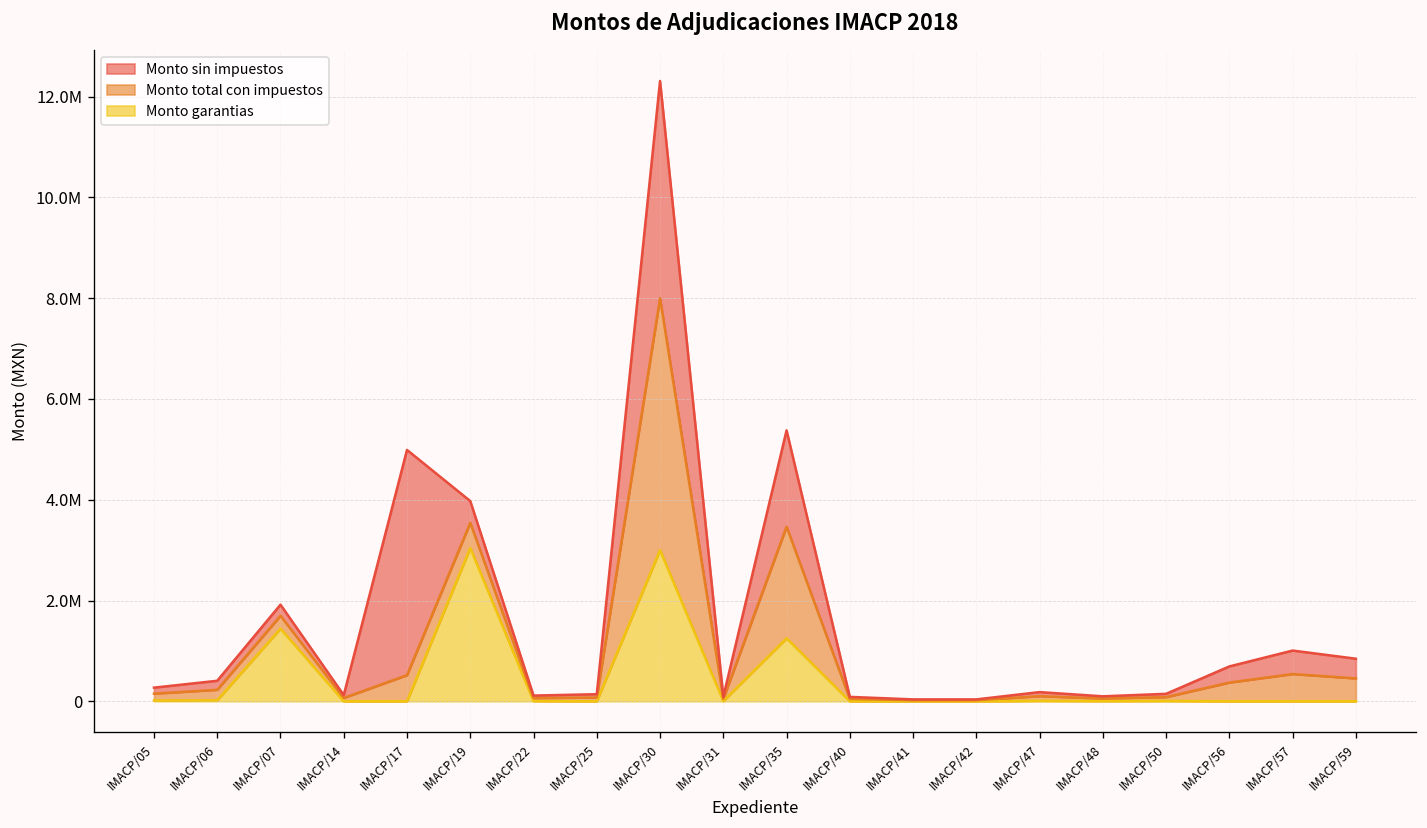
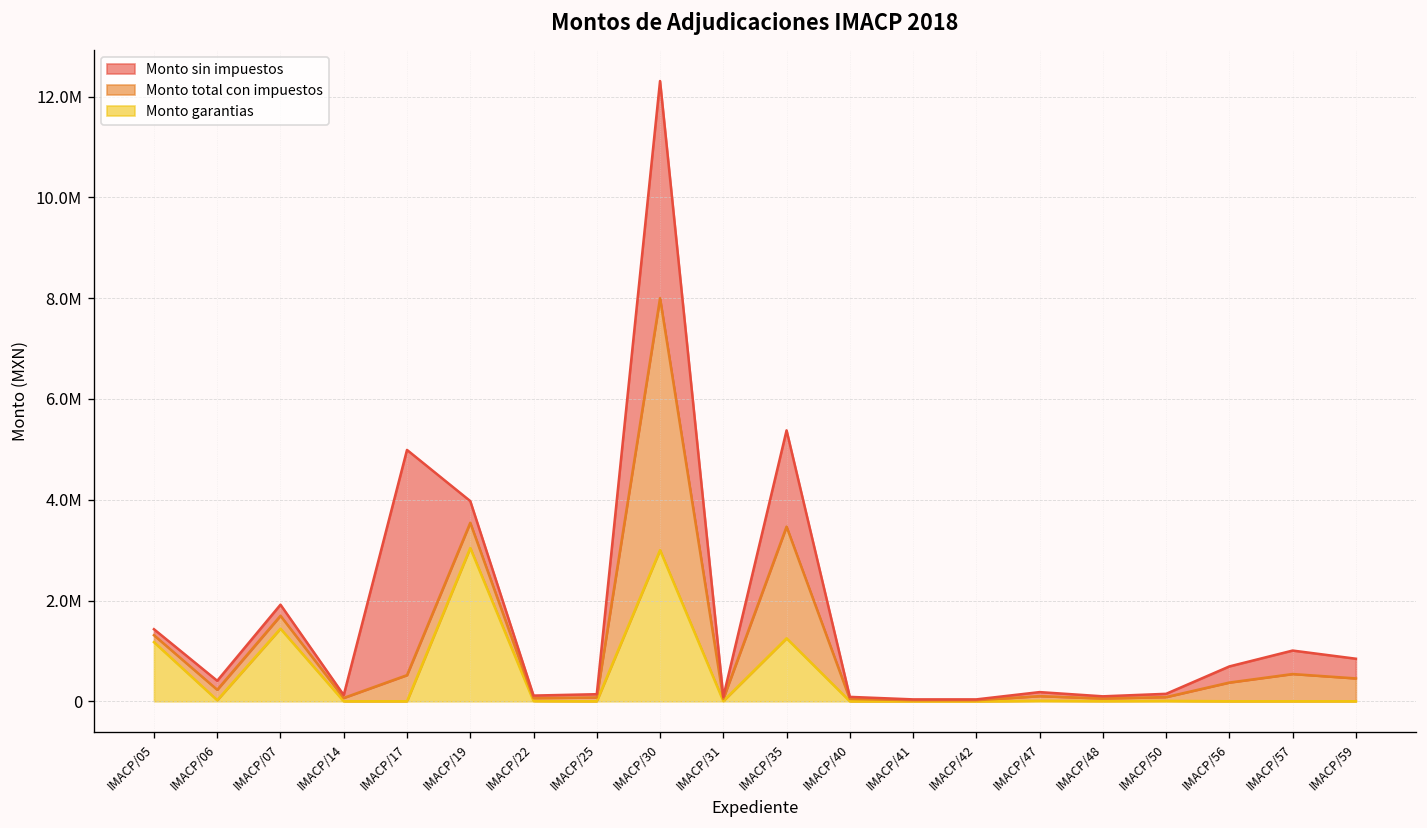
  {
    "Monto garantias": {
-     "IMACP/05": 0,
+     "IMACP/05": 1200000,
      "IMACP/06": 0,
      "IMACP/07": 1400000,
      "IMACP/14": 0,
      "IMACP/17": 0,
      "IMACP/19": 3000000,
      "IMACP/25": 0,
      "IMACP/30": 3000000,
      "IMACP/35": 1200000,
      "IMACP/47": 0,
      "IMACP/50": 0,
      "IMACP/56": 0,
      "IMACP/57": 0,
      "IMACP/59": 0
    }
  }
